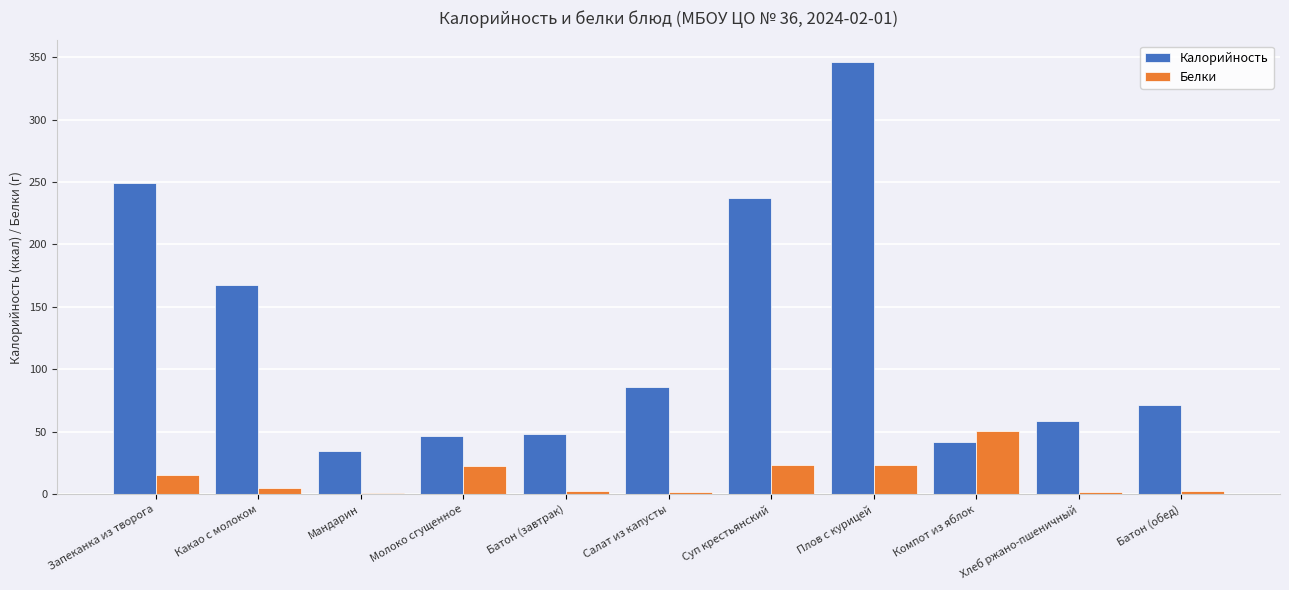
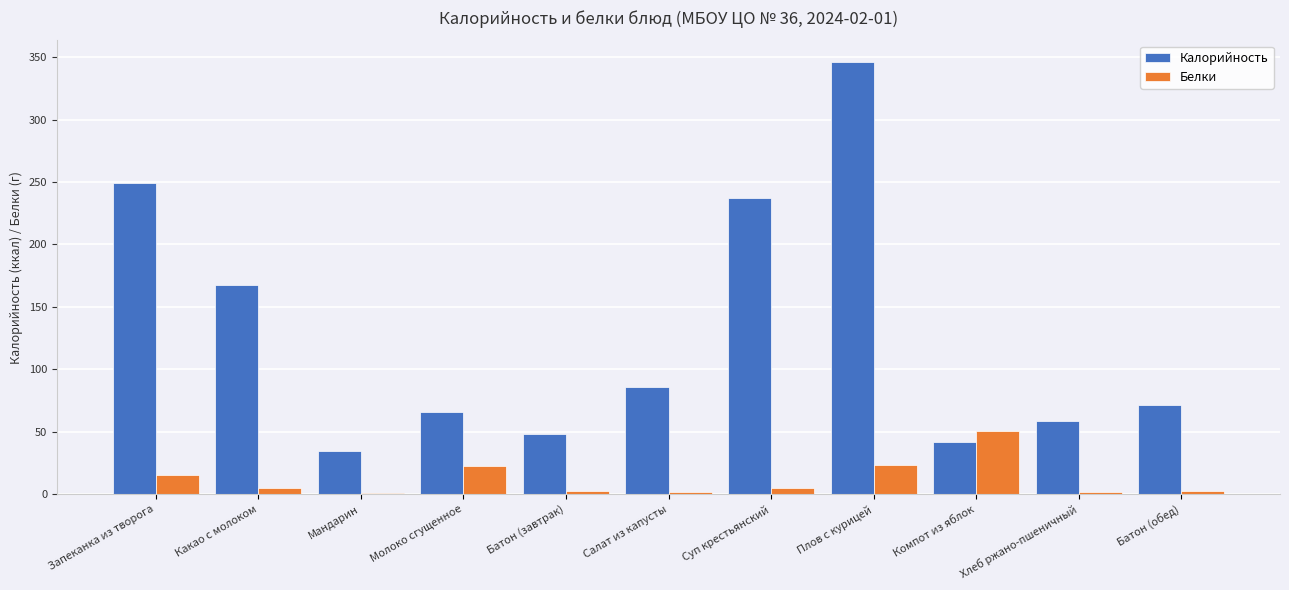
  {
    "Калорийность": {
      "Запеканка из творога": 250,
      "Какао с молоком": 168,
      "Мандарин": 35,
-     "Молоко сгущенное": 46,
+     "Молоко сгущенное": 66,
      "Батон (завтрак)": 48,
      "Салат из капусты": 86,
      "Суп крестьянский": 237,
      "Плов с курицей": 346,
      "Компот из яблок": 42,
      "Хлеб ржано-пшеничный": 59,
      "Батон (обед)": 71
    },
    "Белки": {
      "Запеканка из творога": 16,
      "Какао с молоком": 5,
      "Молоко сгущенное": 23,
      "Батон (завтрак)": 2,
-     "Суп крестьянский": 24,
+     "Суп крестьянский": 5,
      "Плов с курицей": 24,
      "Компот из яблок": 50,
      "Батон (обед)": 2
    }
  }
